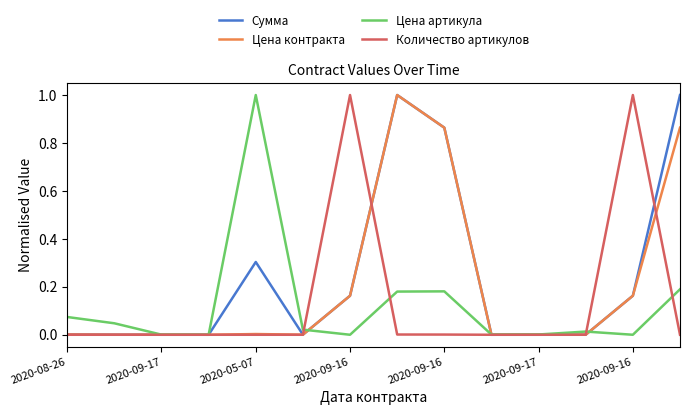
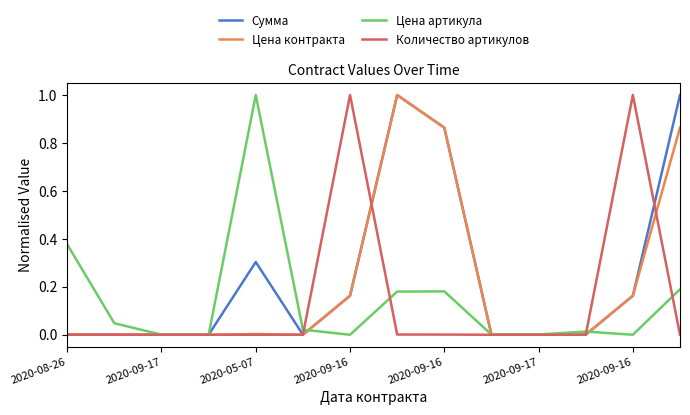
  {
    "Сумма": {
      "2020-05-07": 0.30
    },
    "Цена артикула": {
-     "2020-08-26": 0.07,
+     "2020-08-26": 0.38,
      "2020-05-07": 1.00
    }
  }
